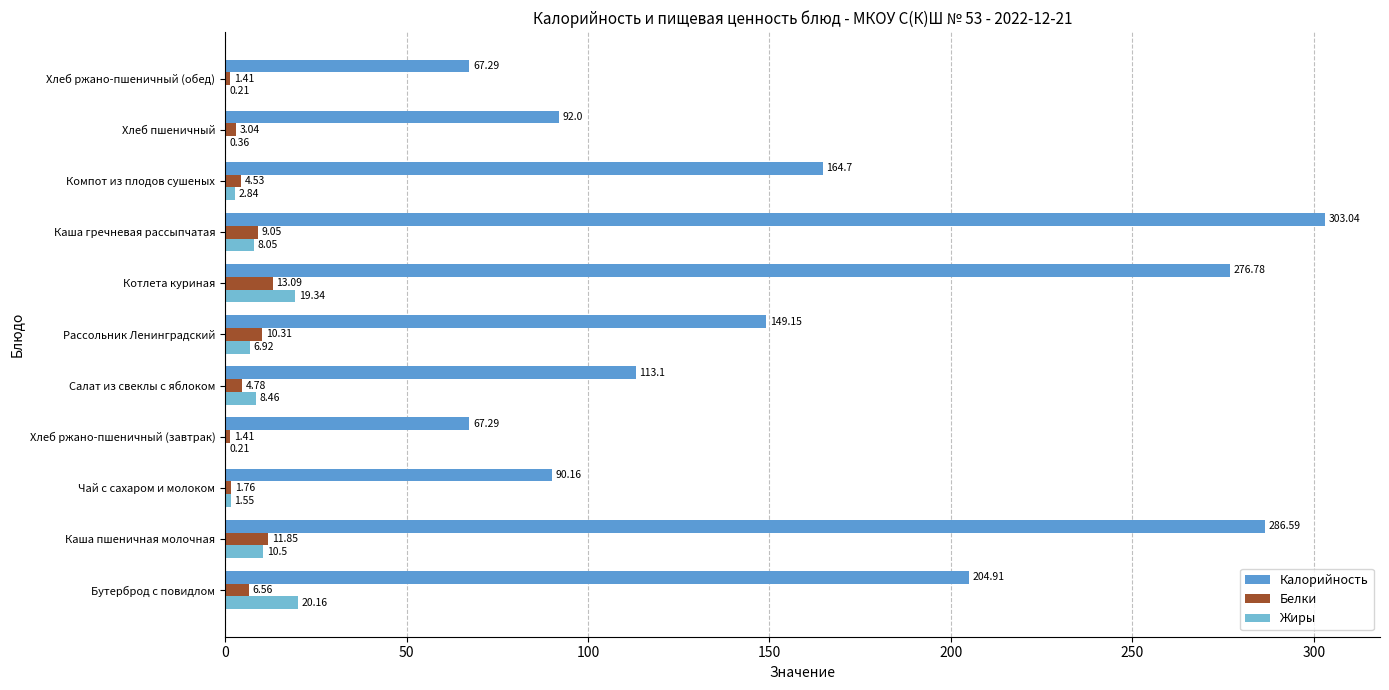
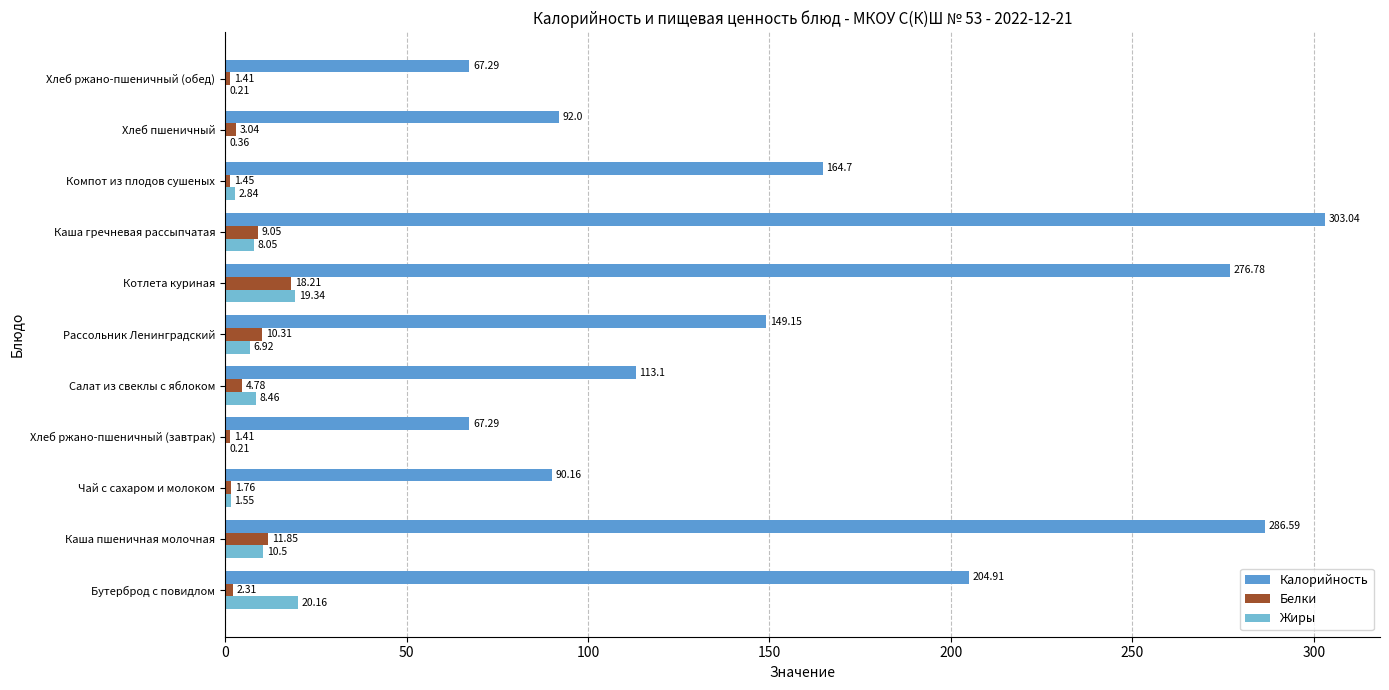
  {
    "Белки": {
      "Хлеб ржано-пшеничный (обед)": 1.41,
      "Хлеб пшеничный": 3.04,
-     "Компот из плодов сушеных": 4.53,
+     "Компот из плодов сушеных": 1.45,
      "Каша гречневая рассыпчатая": 9.05,
-     "Котлета куриная": 13.09,
+     "Котлета куриная": 18.21,
      "Рассольник Ленинградский": 10.31,
      "Салат из свеклы с яблоком": 4.78,
      "Хлеб ржано-пшеничный (завтрак)": 1.41,
      "Чай с сахаром и молоком": 1.76,
      "Каша пшеничная молочная": 11.85,
-     "Бутерброд с повидлом": 6.56
+     "Бутерброд с повидлом": 2.31
    }
  }
